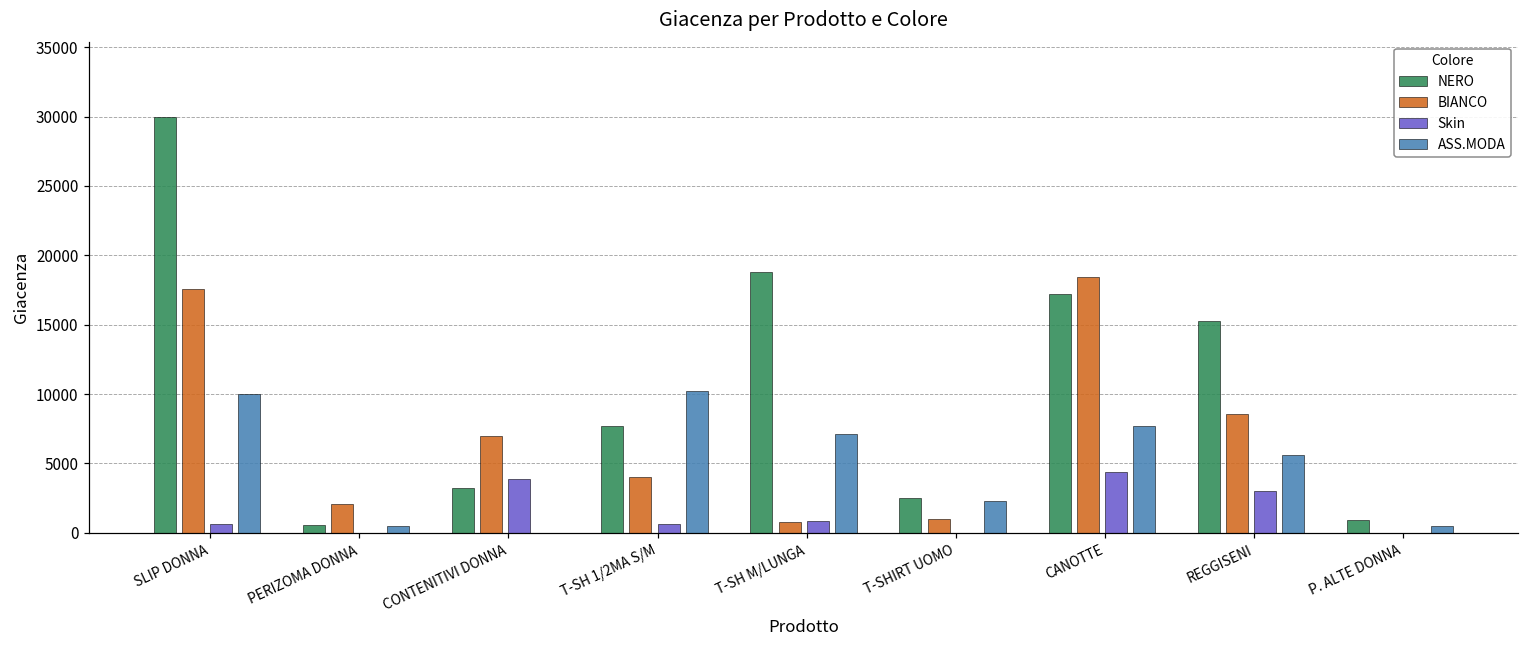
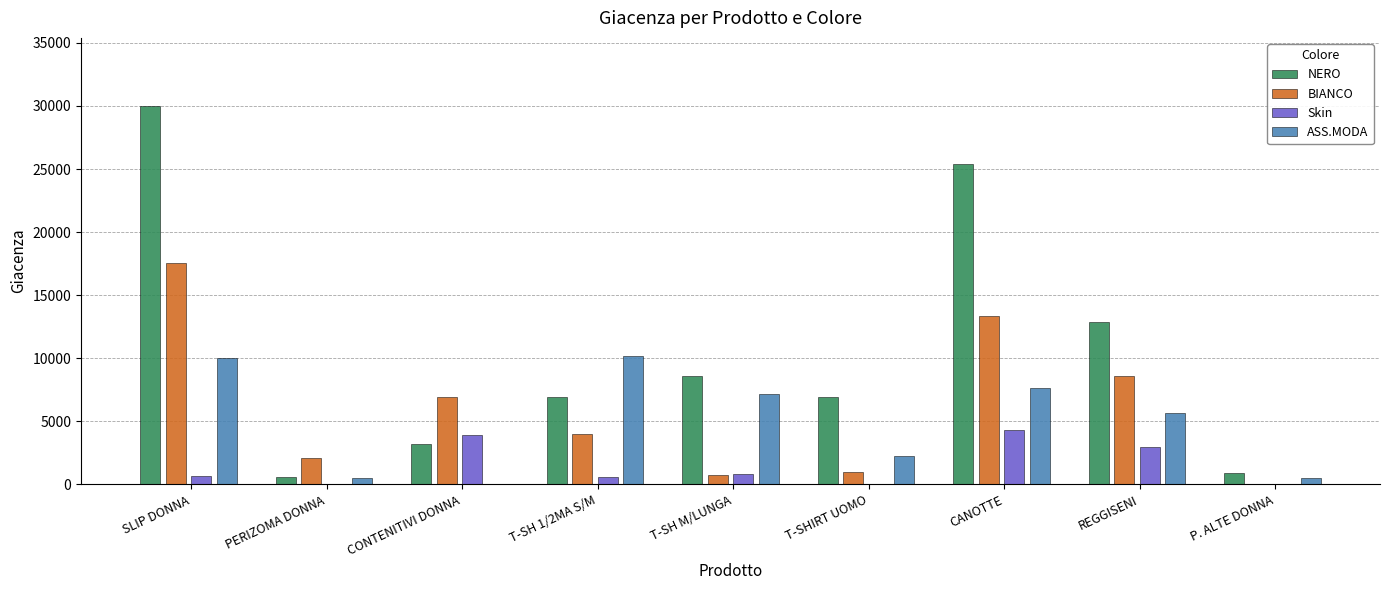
  {
    "NERO": {
      "SLIP DONNA": 30000,
      "PERIZOMA DONNA": 600,
      "CONTENITIVI DONNA": 3200,
-     "T-SH 1/2MA S/M": 7700,
-     "T-SH M/LUNGA": 18800,
-     "T-SHIRT UOMO": 2500,
-     "CANOTTE": 17200,
-     "REGGISENI": 15300,
+     "T-SH 1/2MA S/M": 7000,
+     "T-SH M/LUNGA": 8600,
+     "T-SHIRT UOMO": 6900,
+     "CANOTTE": 25400,
+     "REGGISENI": 12900,
      "P. ALTE DONNA": 900
    },
    "BIANCO": {
      "SLIP DONNA": 17600,
      "PERIZOMA DONNA": 2100,
      "CONTENITIVI DONNA": 7000,
      "T-SH 1/2MA S/M": 4000,
      "T-SH M/LUNGA": 800,
      "T-SHIRT UOMO": 1000,
-     "CANOTTE": 18400,
+     "CANOTTE": 13400,
      "REGGISENI": 8600,
      "P. ALTE DONNA": 0
    }
  }
